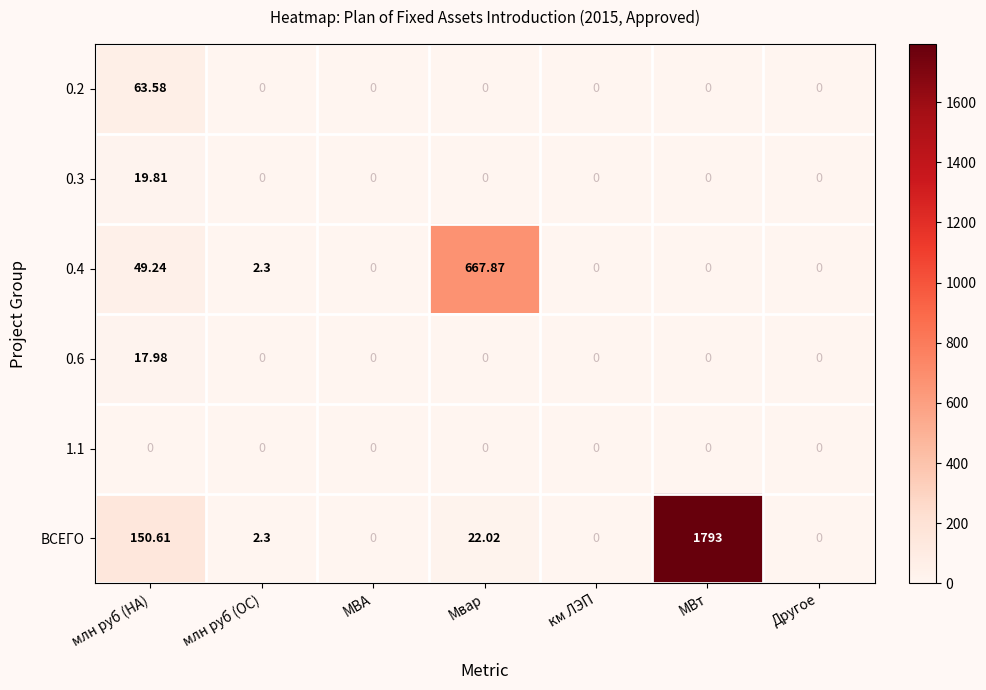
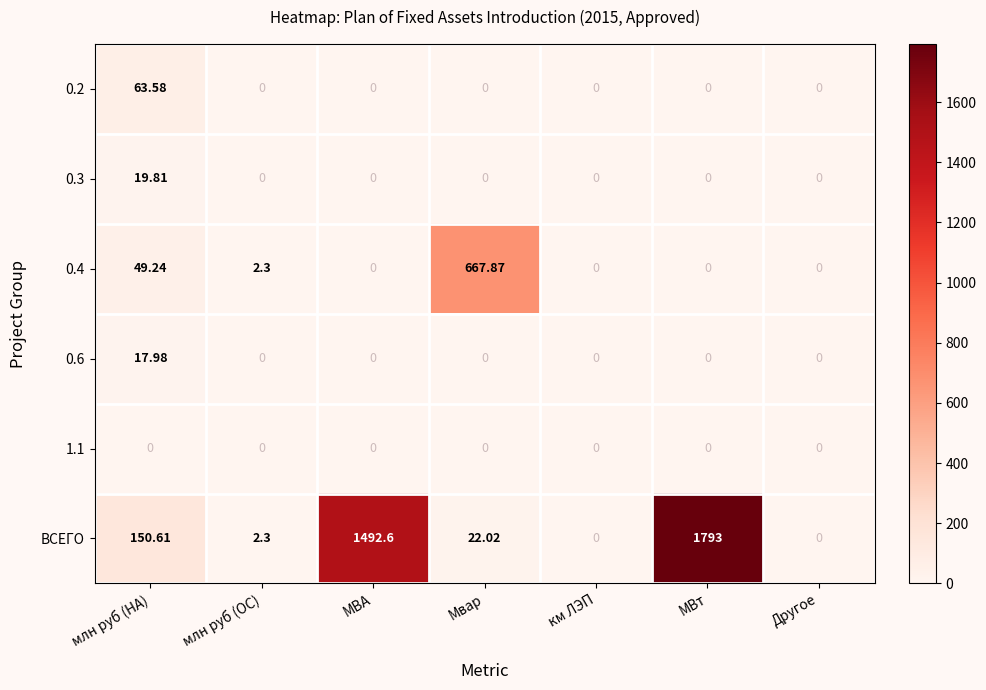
  {
    "0.2": {
      "млн руб (НА)": 63.58,
      "млн руб (ОС)": 0,
      "МВА": 0,
      "Мвар": 0,
      "км ЛЭП": 0,
      "МВт": 0,
      "Другое": 0
    },
    "0.3": {
      "млн руб (НА)": 19.81,
      "млн руб (ОС)": 0,
      "МВА": 0,
      "Мвар": 0,
      "км ЛЭП": 0,
      "МВт": 0,
      "Другое": 0
    },
    "0.4": {
      "млн руб (НА)": 49.24,
      "млн руб (ОС)": 2.3,
      "МВА": 0,
      "Мвар": 667.87,
      "км ЛЭП": 0,
      "МВт": 0,
      "Другое": 0
    },
    "0.6": {
      "млн руб (НА)": 17.98,
      "млн руб (ОС)": 0,
      "МВА": 0,
      "Мвар": 0,
      "км ЛЭП": 0,
      "МВт": 0,
      "Другое": 0
    },
    "1.1": {
      "млн руб (НА)": 0,
      "млн руб (ОС)": 0,
      "МВА": 0,
      "Мвар": 0,
      "км ЛЭП": 0,
      "МВт": 0,
      "Другое": 0
    },
    "ВСЕГО": {
      "млн руб (НА)": 150.61,
      "млн руб (ОС)": 2.3,
-     "МВА": 0,
+     "МВА": 1492.6,
      "Мвар": 22.02,
      "км ЛЭП": 0,
      "МВт": 1793,
      "Другое": 0
    }
  }
